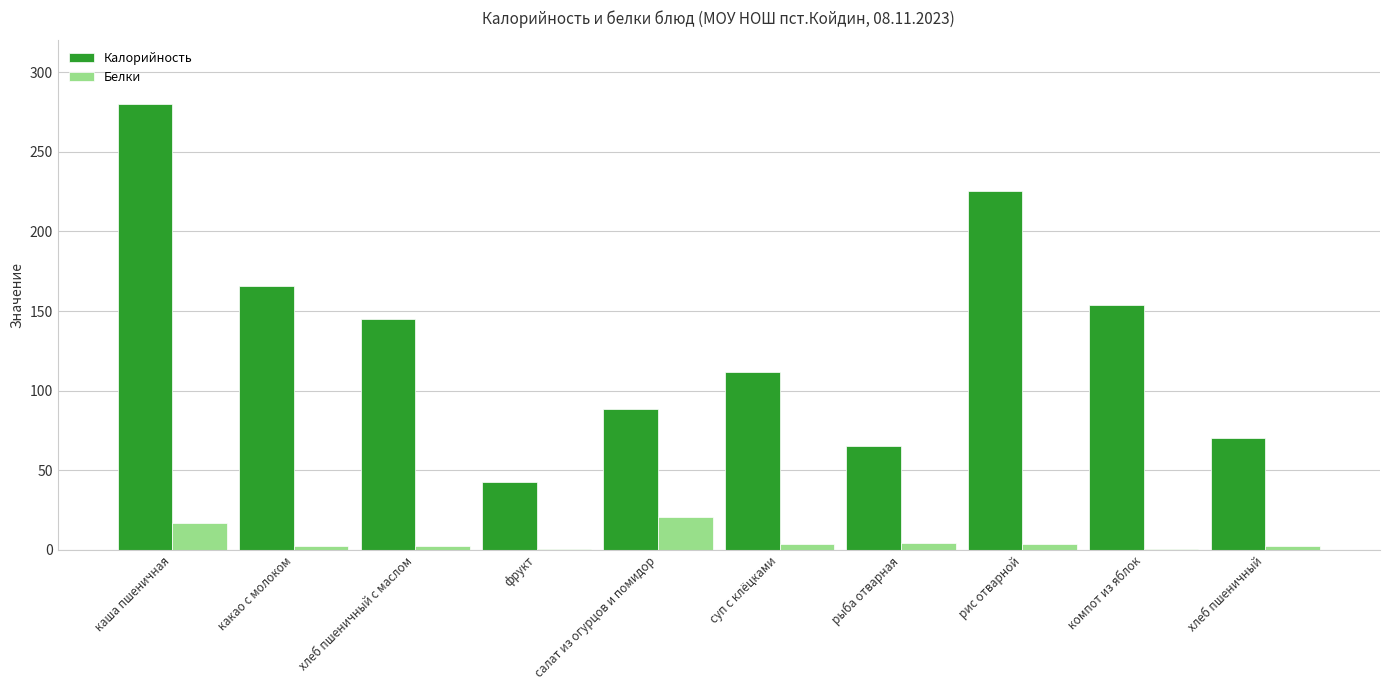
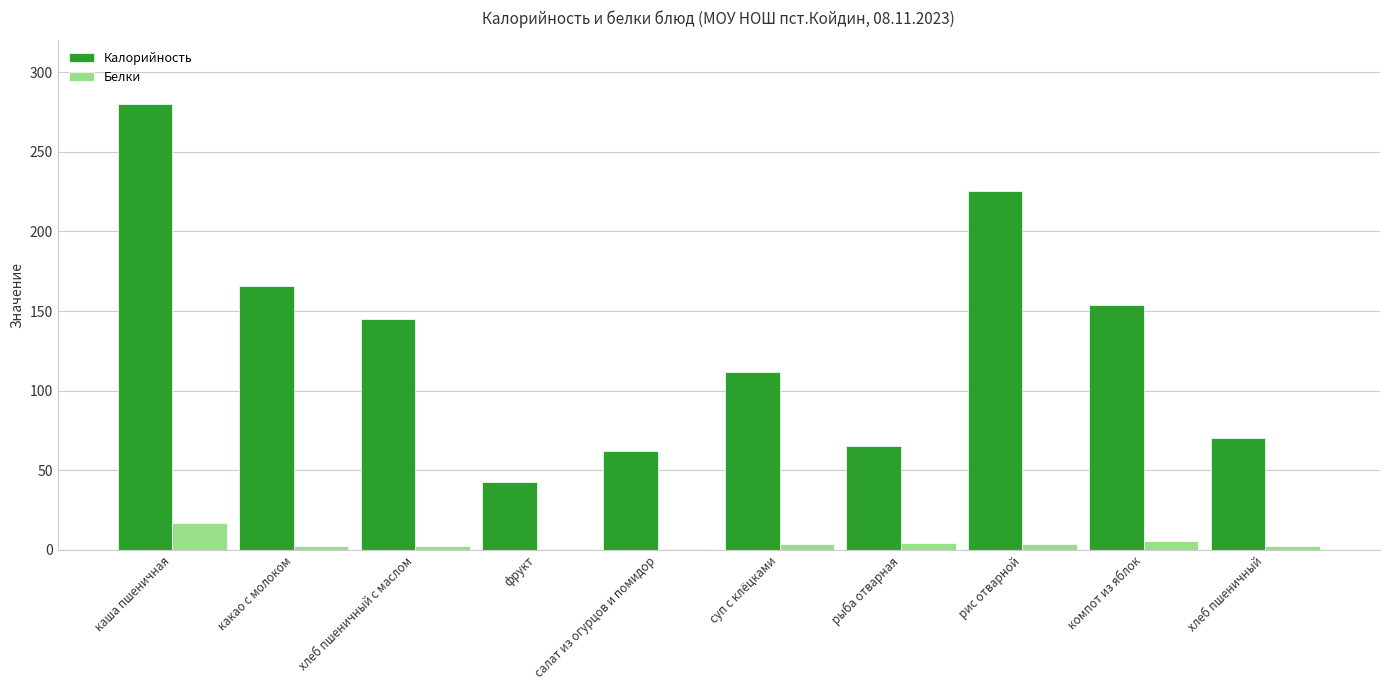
  {
    "Калорийность": {
      "каша пшеничная": 280,
      "какао с молоком": 166,
      "хлеб пшеничный с маслом": 145,
      "фрукт": 43,
-     "салат из огурцов и помидор": 88,
+     "салат из огурцов и помидор": 62,
      "суп с клёцками": 112,
      "рыба отварная": 66,
      "рис отварной": 225,
      "компот из яблок": 154,
      "хлеб пшеничный": 71
    },
    "Белки": {
      "каша пшеничная": 17,
      "какао с молоком": 3,
      "хлеб пшеничный с маслом": 2,
-     "салат из огурцов и помидор": 21,
+     "салат из огурцов и помидор": 0,
      "суп с клёцками": 4,
      "рыба отварная": 5,
      "рис отварной": 4,
-     "компот из яблок": 0,
+     "компот из яблок": 6,
      "хлеб пшеничный": 2
    }
  }
